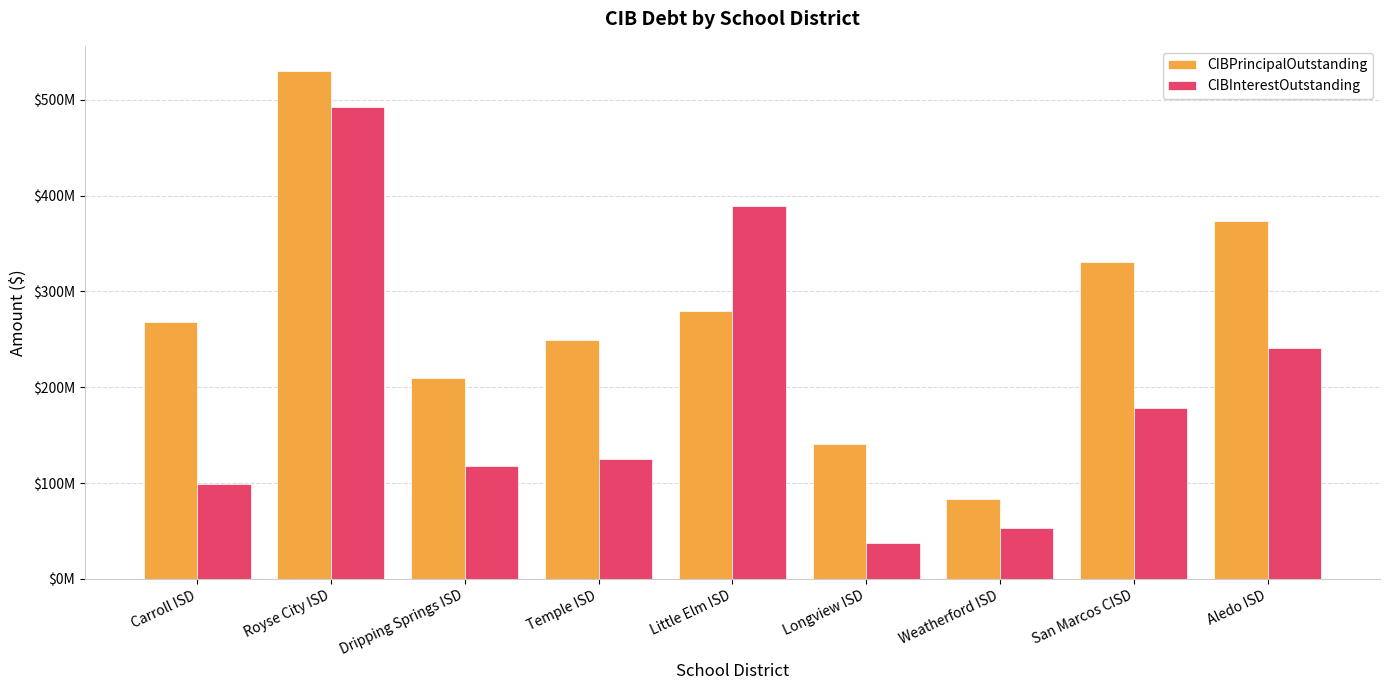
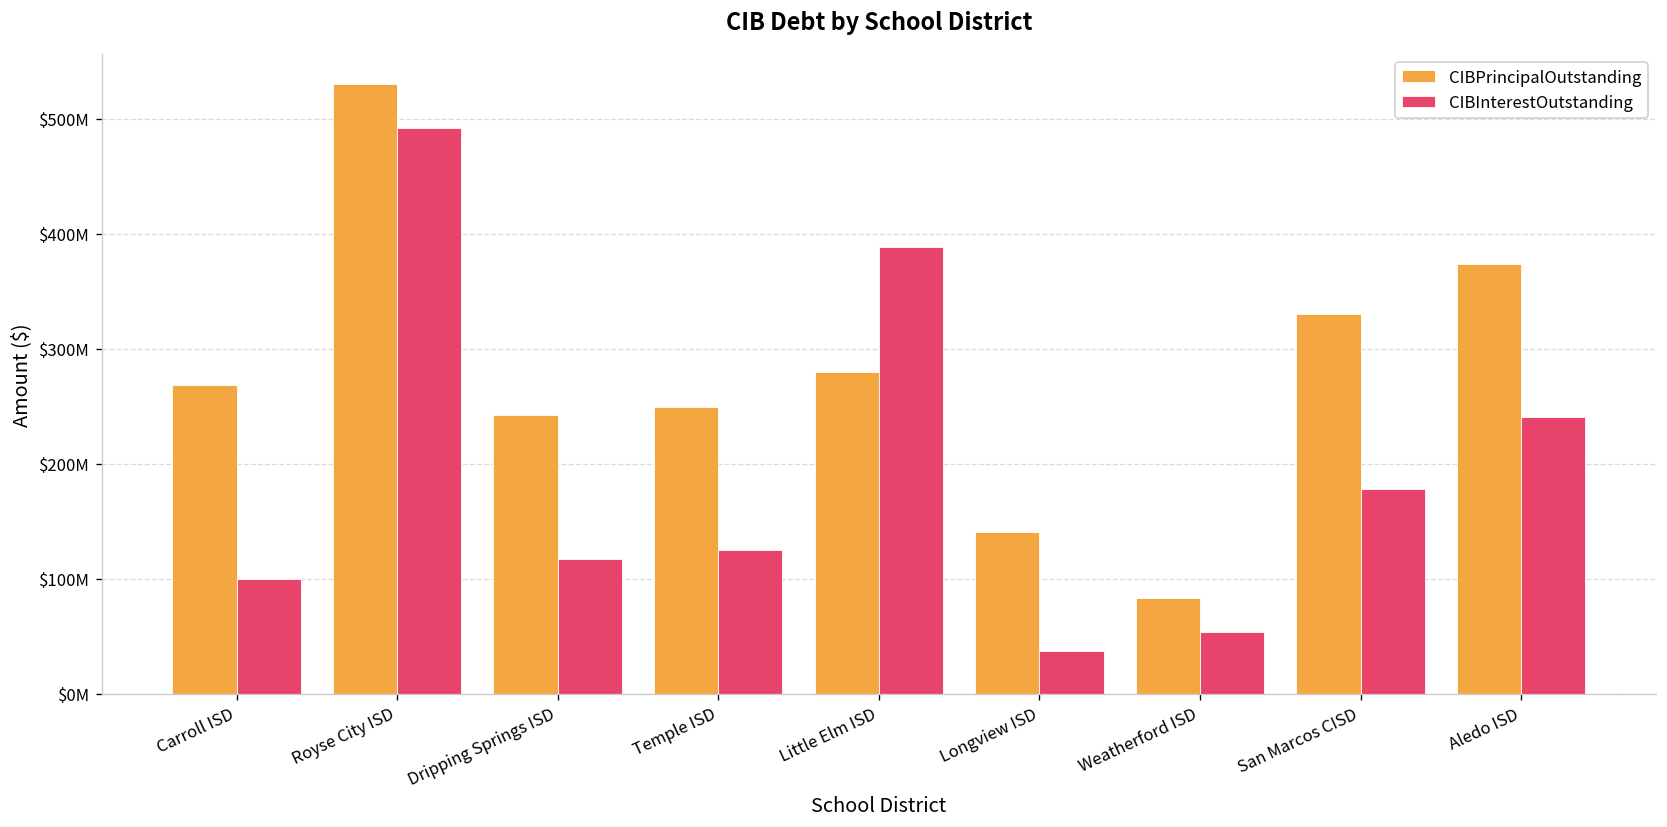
  {
    "CIBPrincipalOutstanding": {
      "Carroll ISD": "$270000000",
      "Royse City ISD": "$530000000",
-     "Dripping Springs ISD": "$210000000",
+     "Dripping Springs ISD": "$240000000",
      "Temple ISD": "$250000000",
      "Little Elm ISD": "$280000000",
      "Longview ISD": "$140000000",
      "Weatherford ISD": "$80000000",
      "San Marcos CISD": "$330000000",
      "Aledo ISD": "$370000000"
    },
    "CIBInterestOutstanding": {
      "Carroll ISD": "$100000000",
      "Royse City ISD": "$490000000",
      "Dripping Springs ISD": "$120000000",
      "Temple ISD": "$130000000",
      "Little Elm ISD": "$390000000",
      "Longview ISD": "$40000000",
      "Weatherford ISD": "$50000000",
      "San Marcos CISD": "$180000000",
      "Aledo ISD": "$240000000"
    }
  }
